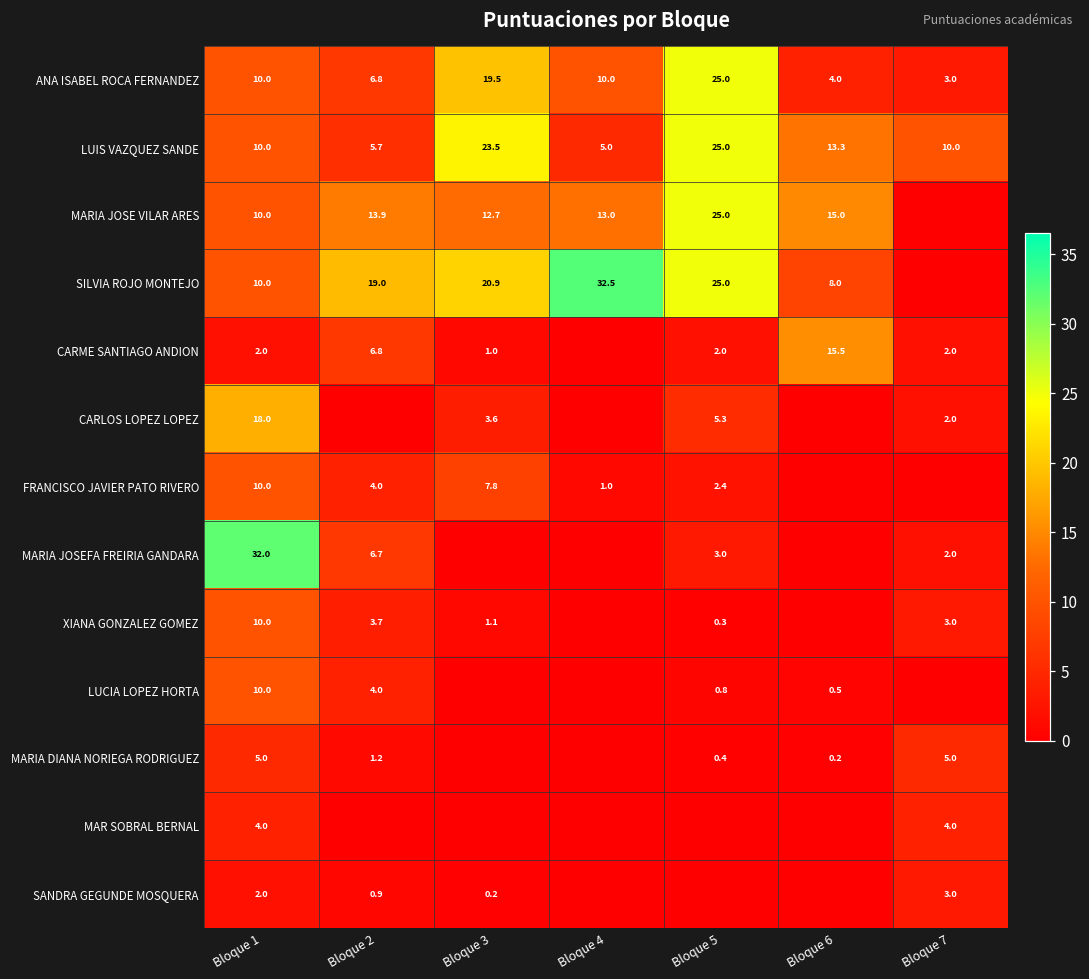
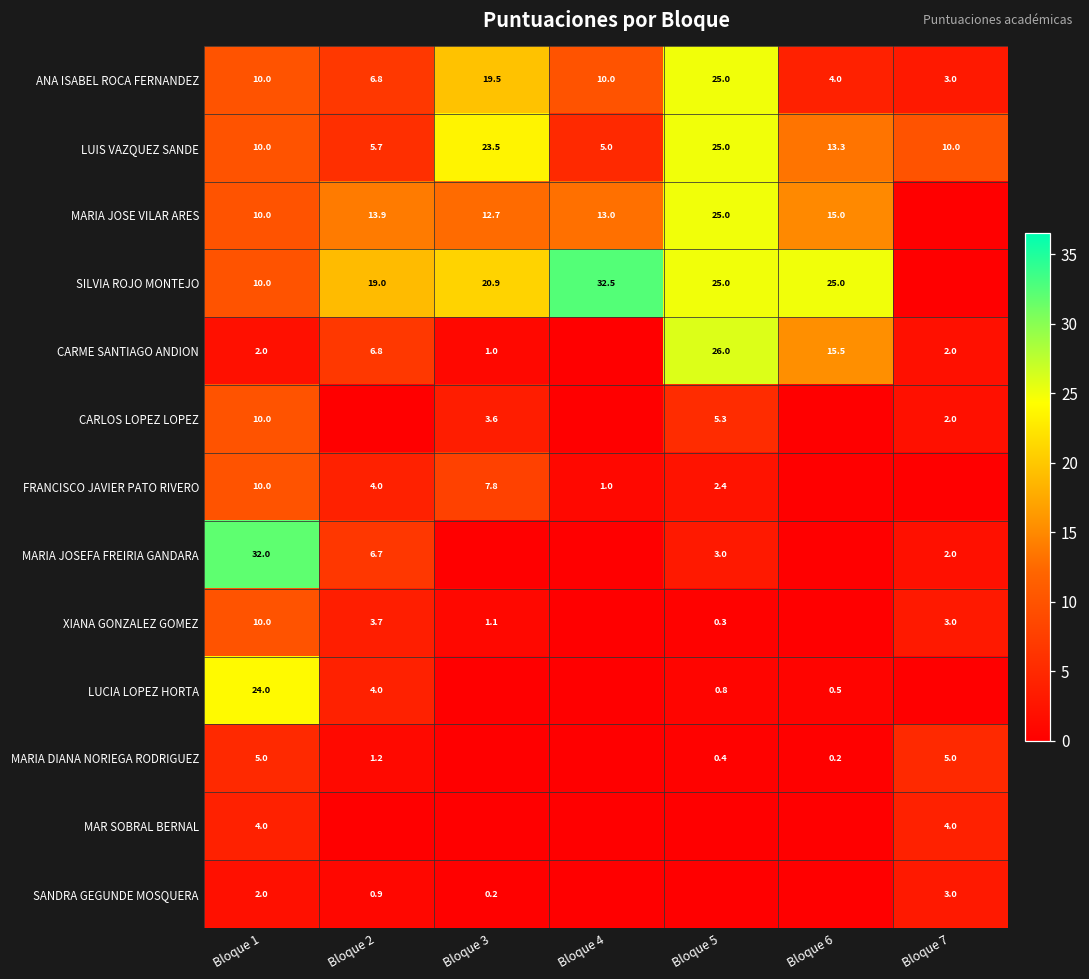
  {
    "ANA ISABEL ROCA FERNANDEZ": {
      "Bloque 1": 10.0,
      "Bloque 2": 6.8,
      "Bloque 3": 19.5,
      "Bloque 4": 10.0,
      "Bloque 5": 25.0,
      "Bloque 6": 4.0,
      "Bloque 7": 3.0
    },
    "LUIS VAZQUEZ SANDE": {
      "Bloque 1": 10.0,
      "Bloque 2": 5.7,
      "Bloque 3": 23.5,
      "Bloque 4": 5.0,
      "Bloque 5": 25.0,
      "Bloque 6": 13.3,
      "Bloque 7": 10.0
    },
    "MARIA JOSE VILAR ARES": {
      "Bloque 1": 10.0,
      "Bloque 2": 13.9,
      "Bloque 3": 12.7,
      "Bloque 4": 13.0,
      "Bloque 5": 25.0,
      "Bloque 6": 15.0
    },
    "SILVIA ROJO MONTEJO": {
      "Bloque 1": 10.0,
      "Bloque 2": 19.0,
      "Bloque 3": 20.9,
      "Bloque 4": 32.5,
      "Bloque 5": 25.0,
-     "Bloque 6": 8.0
+     "Bloque 6": 25.0
    },
    "CARME SANTIAGO ANDION": {
      "Bloque 1": 2.0,
      "Bloque 2": 6.8,
      "Bloque 3": 1.0,
-     "Bloque 5": 2.0,
+     "Bloque 5": 26.0,
      "Bloque 6": 15.5,
      "Bloque 7": 2.0
    },
    "CARLOS LOPEZ LOPEZ": {
-     "Bloque 1": 18.0,
+     "Bloque 1": 10.0,
      "Bloque 3": 3.6,
      "Bloque 5": 5.3,
      "Bloque 7": 2.0
    },
    "FRANCISCO JAVIER PATO RIVERO": {
      "Bloque 1": 10.0,
      "Bloque 2": 4.0,
      "Bloque 3": 7.8,
      "Bloque 4": 1.0,
      "Bloque 5": 2.4
    },
    "MARIA JOSEFA FREIRIA GANDARA": {
      "Bloque 1": 32.0,
      "Bloque 2": 6.7,
      "Bloque 5": 3.0,
      "Bloque 7": 2.0
    },
    "XIANA GONZALEZ GOMEZ": {
      "Bloque 1": 10.0,
      "Bloque 2": 3.7,
      "Bloque 3": 1.1,
      "Bloque 5": 0.3,
      "Bloque 7": 3.0
    },
    "LUCIA LOPEZ HORTA": {
-     "Bloque 1": 10.0,
+     "Bloque 1": 24.0,
      "Bloque 2": 4.0,
      "Bloque 5": 0.8,
      "Bloque 6": 0.5
    },
    "MARIA DIANA NORIEGA RODRIGUEZ": {
      "Bloque 1": 5.0,
      "Bloque 2": 1.2,
      "Bloque 5": 0.4,
      "Bloque 6": 0.2,
      "Bloque 7": 5.0
    },
    "MAR SOBRAL BERNAL": {
      "Bloque 1": 4.0,
      "Bloque 7": 4.0
    },
    "SANDRA GEGUNDE MOSQUERA": {
      "Bloque 1": 2.0,
      "Bloque 2": 0.9,
      "Bloque 3": 0.2,
      "Bloque 7": 3.0
    }
  }
